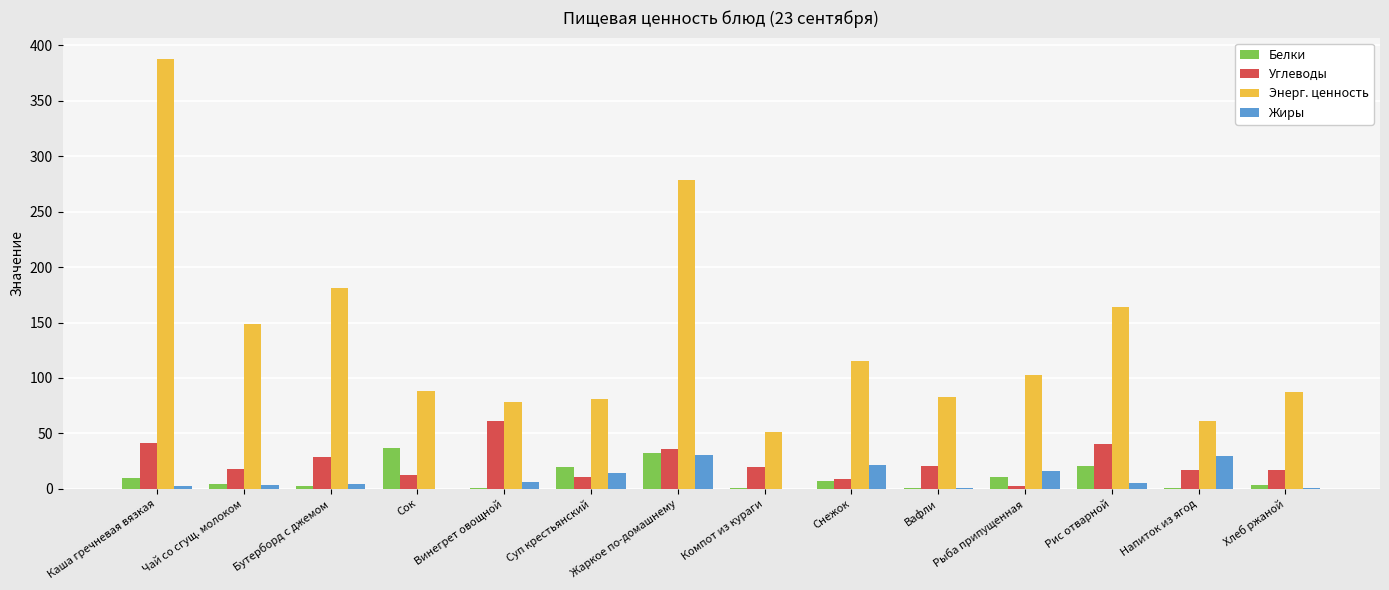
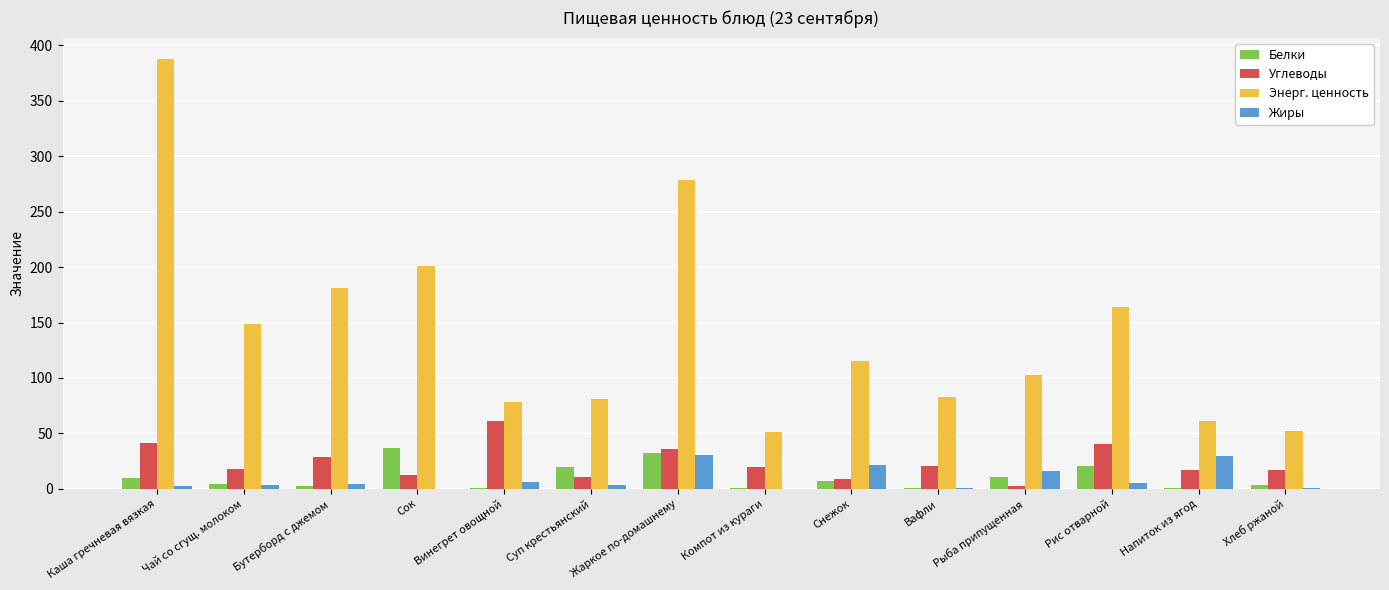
  {
    "Белки": {
      "Каша гречневая вязкая": 9,
      "Чай со сгущ. молоком": 4,
      "Бутерборд с джемом": 3,
      "Сок": 37,
      "Суп крестьянский": 19,
      "Жаркое по-домашнему": 32,
      "Снежок": 7,
      "Рыба припущенная": 11,
      "Рис отварной": 20,
      "Хлеб ржаной": 3
    },
    "Углеводы": {
      "Каша гречневая вязкая": 41,
      "Чай со сгущ. молоком": 18,
      "Бутерборд с джемом": 29,
      "Сок": 13,
      "Винегрет овощной": 61,
      "Суп крестьянский": 11,
      "Жаркое по-домашнему": 36,
      "Компот из кураги": 20,
      "Снежок": 9,
      "Вафли": 21,
      "Рыба припущенная": 3,
      "Рис отварной": 41,
      "Напиток из ягод": 17,
      "Хлеб ржаной": 17
    },
    "Энерг. ценность": {
      "Каша гречневая вязкая": 388,
      "Чай со сгущ. молоком": 149,
      "Бутерборд с джемом": 181,
-     "Сок": 88,
+     "Сок": 201,
      "Винегрет овощной": 78,
      "Суп крестьянский": 81,
      "Жаркое по-домашнему": 279,
      "Компот из кураги": 52,
      "Снежок": 115,
      "Вафли": 83,
      "Рыба припущенная": 103,
      "Рис отварной": 164,
      "Напиток из ягод": 61,
-     "Хлеб ржаной": 87
+     "Хлеб ржаной": 53
    },
    "Жиры": {
      "Каша гречневая вязкая": 3,
      "Чай со сгущ. молоком": 4,
      "Бутерборд с джемом": 4,
      "Сок": 0,
      "Винегрет овощной": 6,
-     "Суп крестьянский": 14,
+     "Суп крестьянский": 4,
      "Жаркое по-домашнему": 31,
      "Снежок": 22,
      "Рыба припущенная": 16,
      "Рис отварной": 5,
      "Напиток из ягод": 29
    }
  }
